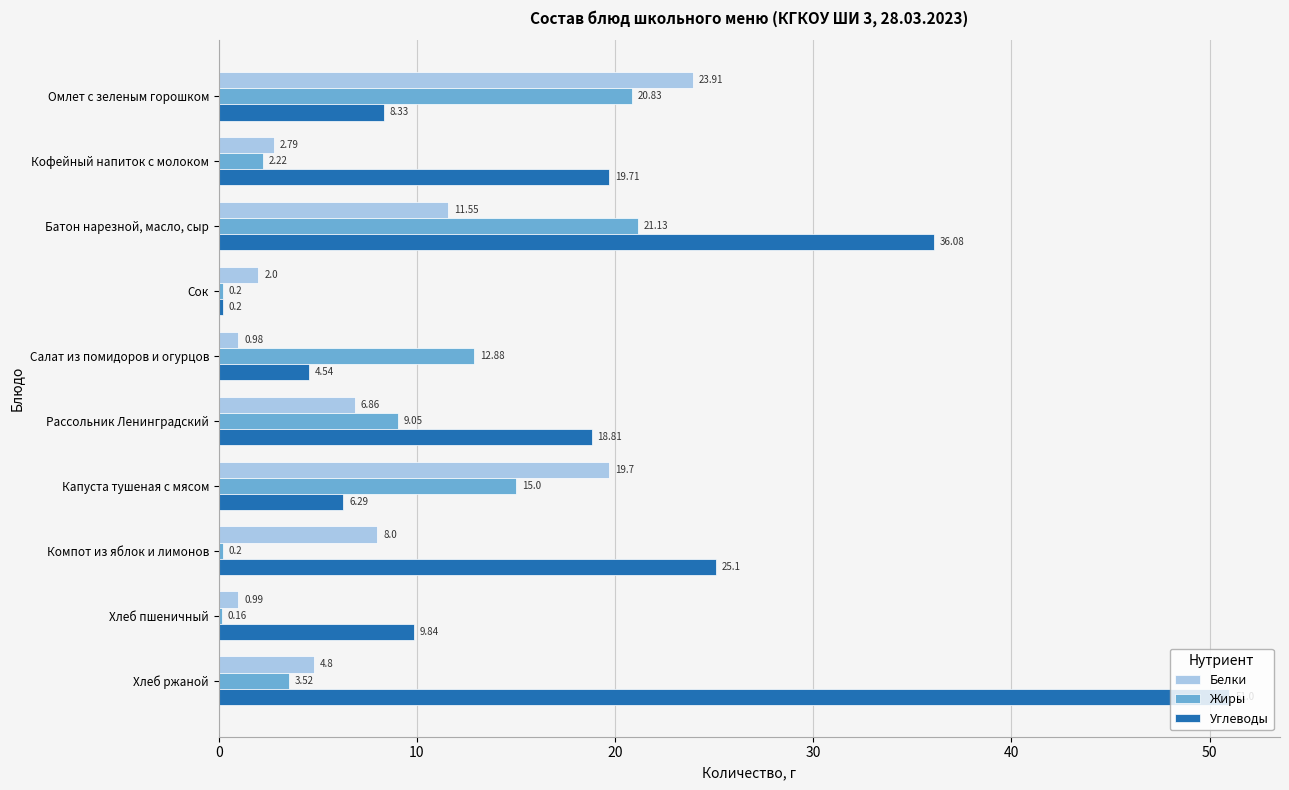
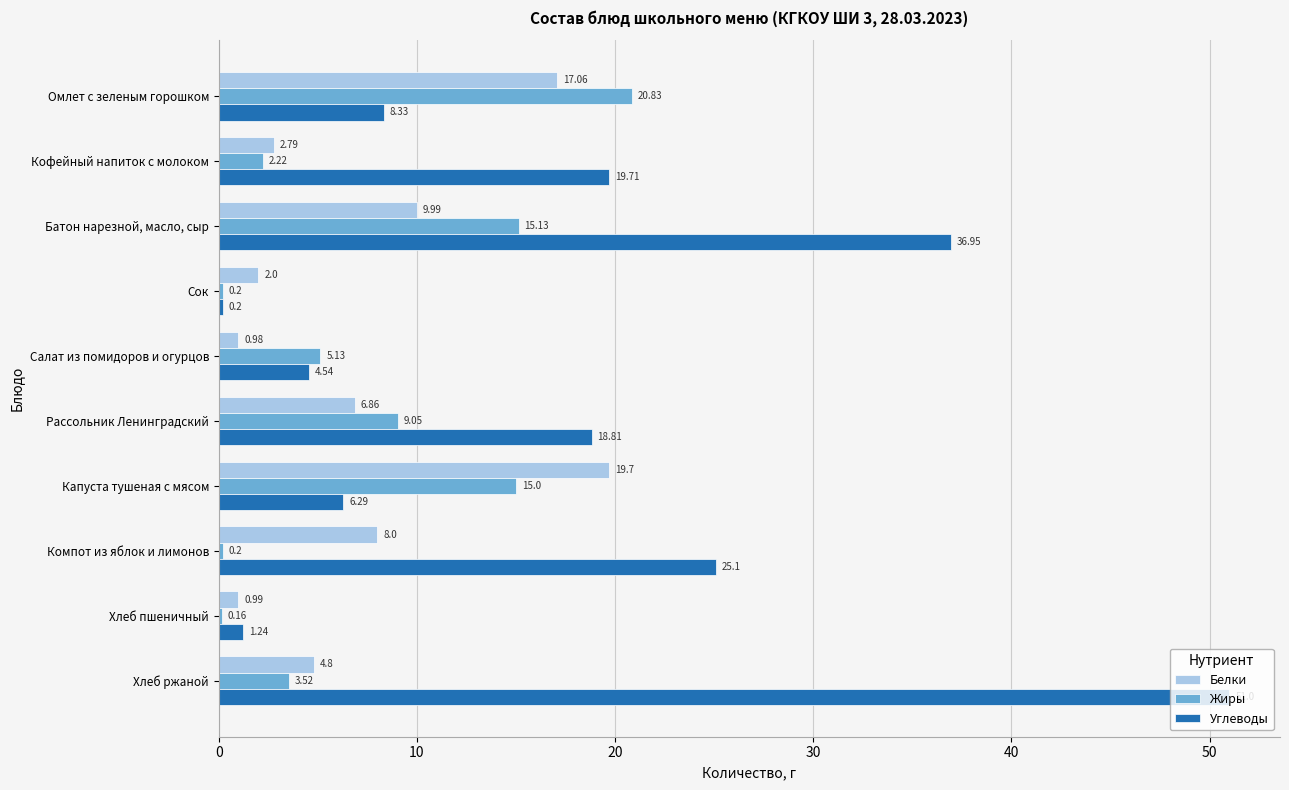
  {
    "Белки": {
-     "Омлет с зеленым горошком": 23.91,
+     "Омлет с зеленым горошком": 17.06,
      "Кофейный напиток с молоком": 2.79,
-     "Батон нарезной, масло, сыр": 11.55,
+     "Батон нарезной, масло, сыр": 9.99,
      "Сок": 2.0,
      "Салат из помидоров и огурцов": 0.98,
      "Рассольник Ленинградский": 6.86,
      "Капуста тушеная с мясом": 19.7,
      "Компот из яблок и лимонов": 8.0,
      "Хлеб пшеничный": 0.99,
      "Хлеб ржаной": 4.8
    },
    "Жиры": {
      "Омлет с зеленым горошком": 20.83,
      "Кофейный напиток с молоком": 2.22,
-     "Батон нарезной, масло, сыр": 21.13,
+     "Батон нарезной, масло, сыр": 15.13,
      "Сок": 0.2,
-     "Салат из помидоров и огурцов": 12.88,
+     "Салат из помидоров и огурцов": 5.13,
      "Рассольник Ленинградский": 9.05,
      "Капуста тушеная с мясом": 15.0,
      "Компот из яблок и лимонов": 0.2,
      "Хлеб пшеничный": 0.16,
      "Хлеб ржаной": 3.52
    },
    "Углеводы": {
      "Омлет с зеленым горошком": 8.33,
      "Кофейный напиток с молоком": 19.71,
-     "Батон нарезной, масло, сыр": 36.08,
+     "Батон нарезной, масло, сыр": 36.95,
      "Сок": 0.2,
      "Салат из помидоров и огурцов": 4.54,
      "Рассольник Ленинградский": 18.81,
      "Капуста тушеная с мясом": 6.29,
      "Компот из яблок и лимонов": 25.1,
-     "Хлеб пшеничный": 9.84
+     "Хлеб пшеничный": 1.24
    }
  }
